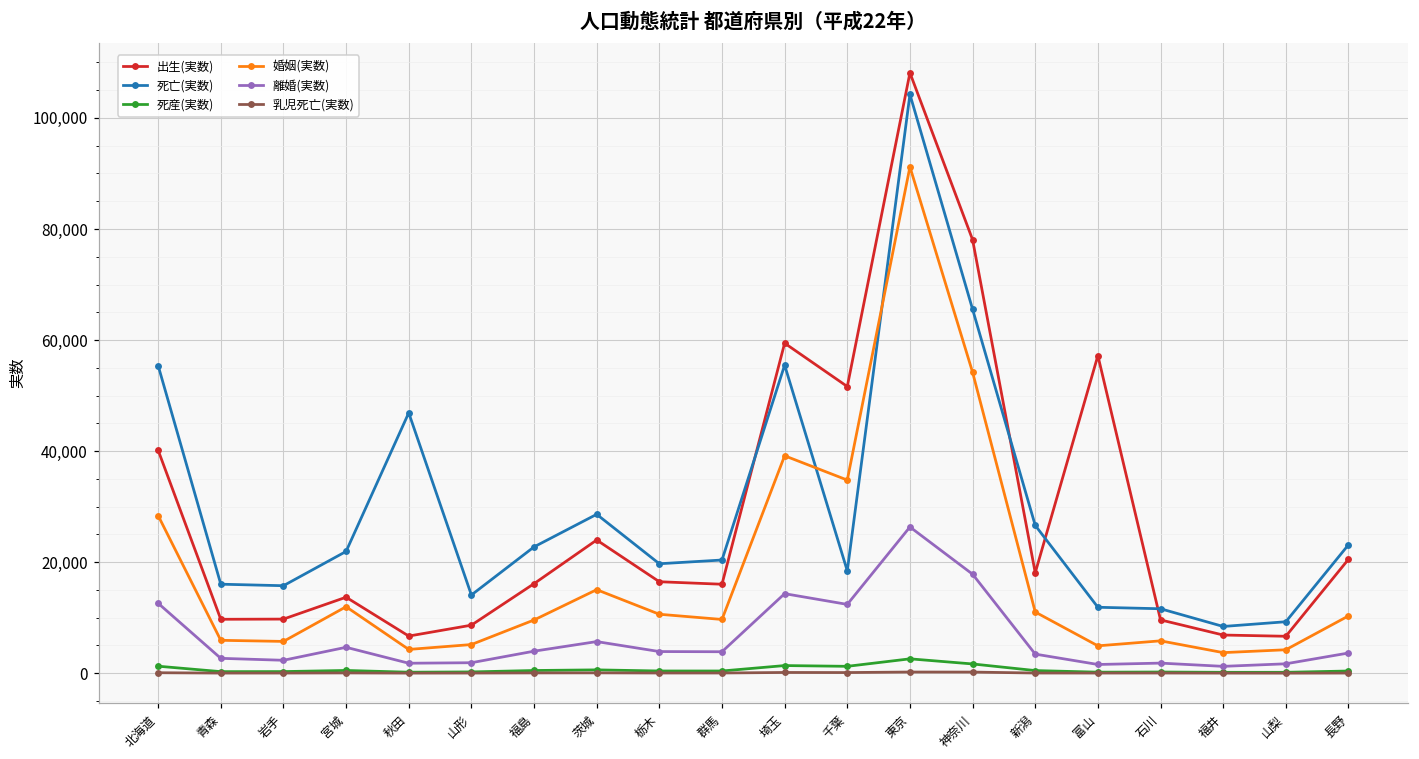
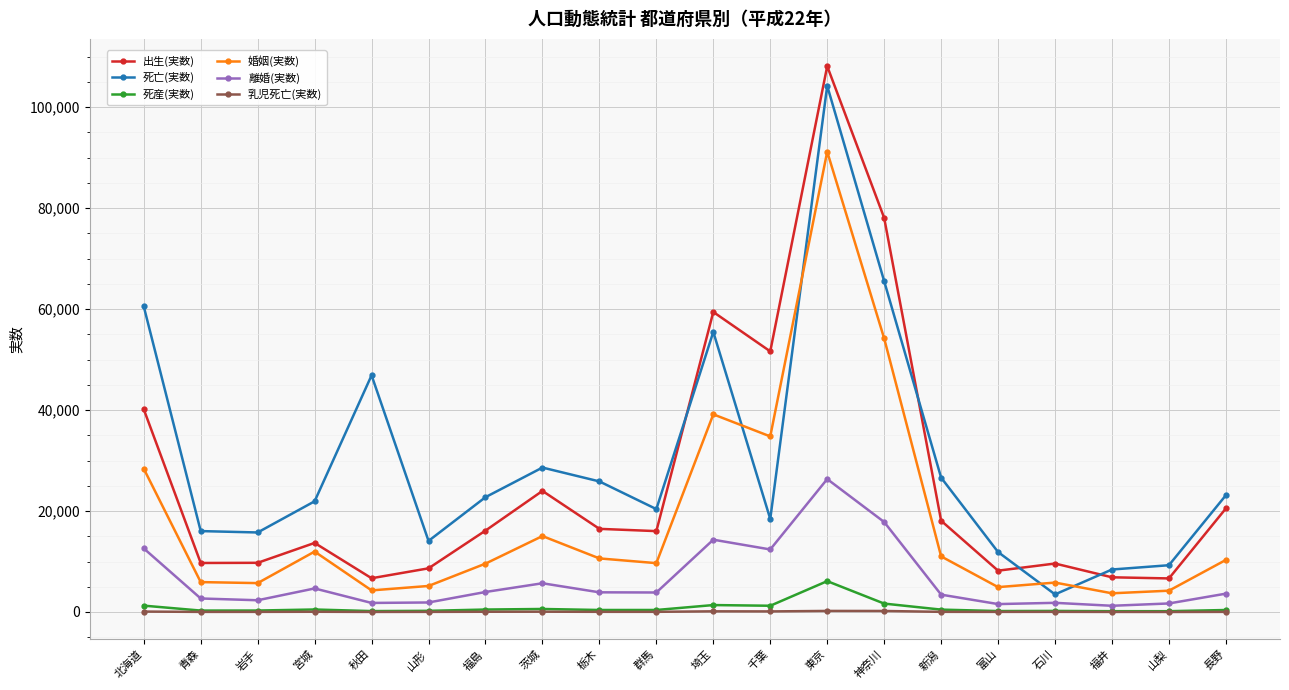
  {
    "出生(実数)": {
      "北海道": "40,000",
      "青森": "10,000",
      "岩手": "10,000",
      "宮城": "14,000",
      "秋田": "7,000",
      "山形": "9,000",
      "福島": "16,000",
      "茨城": "24,000",
      "栃木": "16,000",
      "群馬": "16,000",
      "埼玉": "59,000",
      "千葉": "52,000",
      "東京": "108,000",
      "神奈川": "78,000",
      "新潟": "18,000",
-     "富山": "57,000",
+     "富山": "8,000",
      "石川": "10,000",
      "福井": "7,000",
      "山梨": "7,000",
      "長野": "21,000"
    },
    "死亡(実数)": {
-     "北海道": "55,000",
+     "北海道": "61,000",
      "青森": "16,000",
      "岩手": "16,000",
      "宮城": "22,000",
      "秋田": "47,000",
      "山形": "14,000",
      "福島": "23,000",
      "茨城": "29,000",
-     "栃木": "20,000",
+     "栃木": "26,000",
      "群馬": "20,000",
      "埼玉": "55,000",
      "千葉": "18,000",
      "東京": "104,000",
      "神奈川": "66,000",
      "新潟": "27,000",
      "富山": "12,000",
-     "石川": "12,000",
+     "石川": "3,000",
      "福井": "8,000",
      "山梨": "9,000",
      "長野": "23,000"
    },
    "死産(実数)": {
      "北海道": "1,000",
      "茨城": "1,000",
      "埼玉": "1,000",
      "千葉": "1,000",
-     "東京": "3,000",
+     "東京": "6,000",
      "神奈川": "2,000"
    },
    "婚姻(実数)": {
      "北海道": "28,000",
      "青森": "6,000",
      "岩手": "6,000",
      "宮城": "12,000",
      "秋田": "4,000",
      "山形": "5,000",
      "福島": "10,000",
      "茨城": "15,000",
      "栃木": "11,000",
      "群馬": "10,000",
      "埼玉": "39,000",
      "千葉": "35,000",
      "東京": "91,000",
      "神奈川": "54,000",
      "新潟": "11,000",
      "富山": "5,000",
      "石川": "6,000",
      "福井": "4,000",
      "山梨": "4,000",
      "長野": "10,000"
    },
    "離婚(実数)": {
      "北海道": "13,000",
      "青森": "3,000",
      "岩手": "2,000",
      "宮城": "5,000",
      "秋田": "2,000",
      "山形": "2,000",
      "福島": "4,000",
      "茨城": "6,000",
      "栃木": "4,000",
      "群馬": "4,000",
      "埼玉": "14,000",
      "千葉": "12,000",
      "東京": "26,000",
      "神奈川": "18,000",
      "新潟": "3,000",
      "富山": "2,000",
      "石川": "2,000",
      "福井": "1,000",
      "山梨": "2,000",
      "長野": "4,000"
    },
    "乳児死亡(実数)": {
      "北海道": "0",
      "茨城": "0",
      "埼玉": "0",
      "千葉": "0",
      "東京": "0",
      "神奈川": "0"
    }
  }
